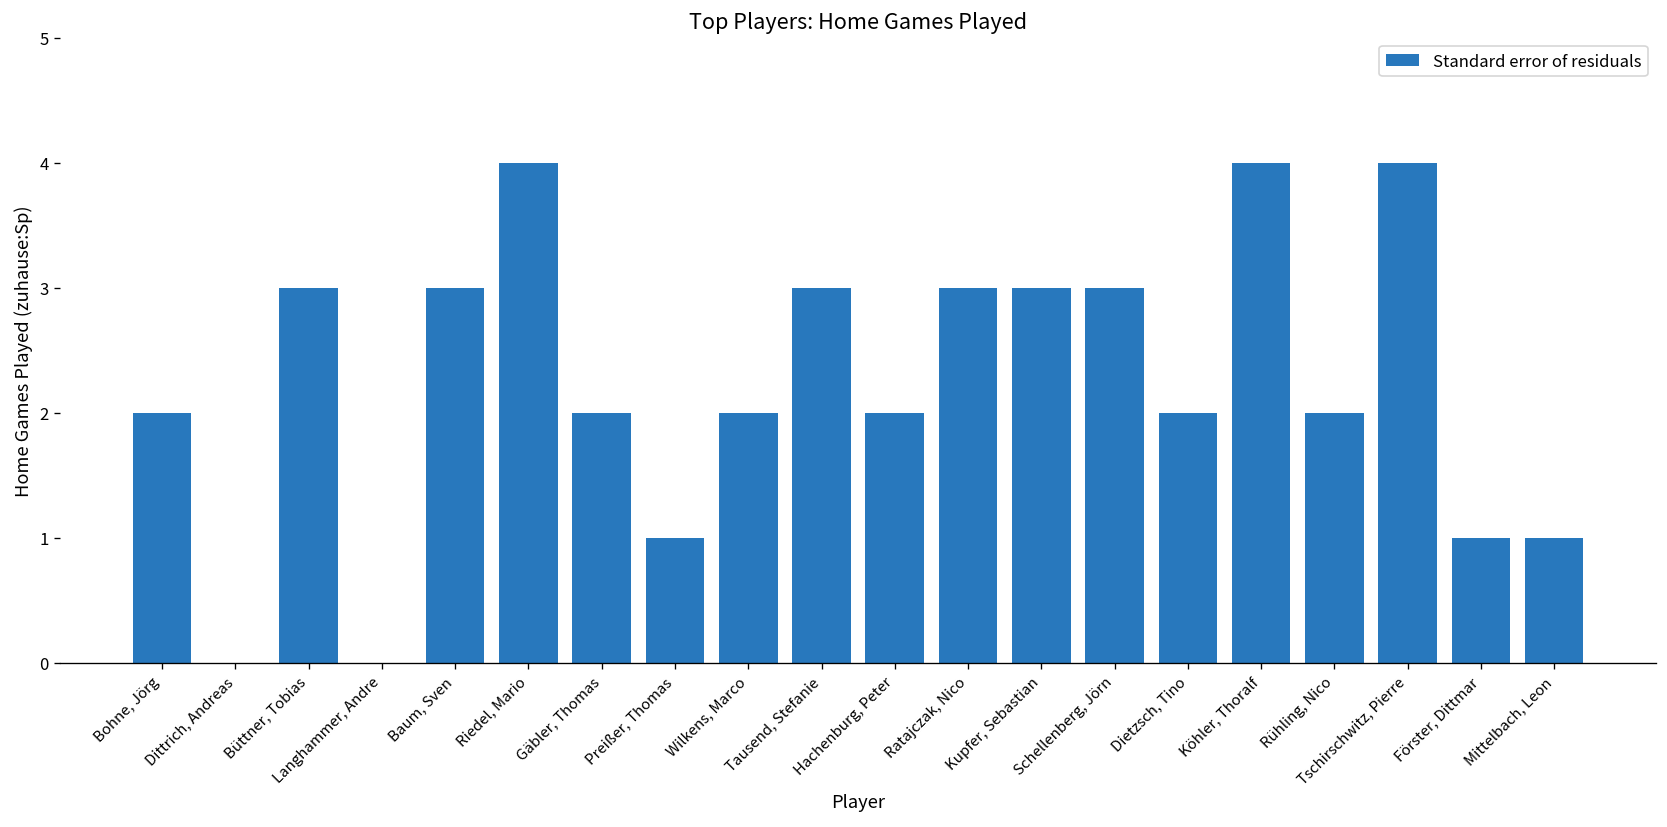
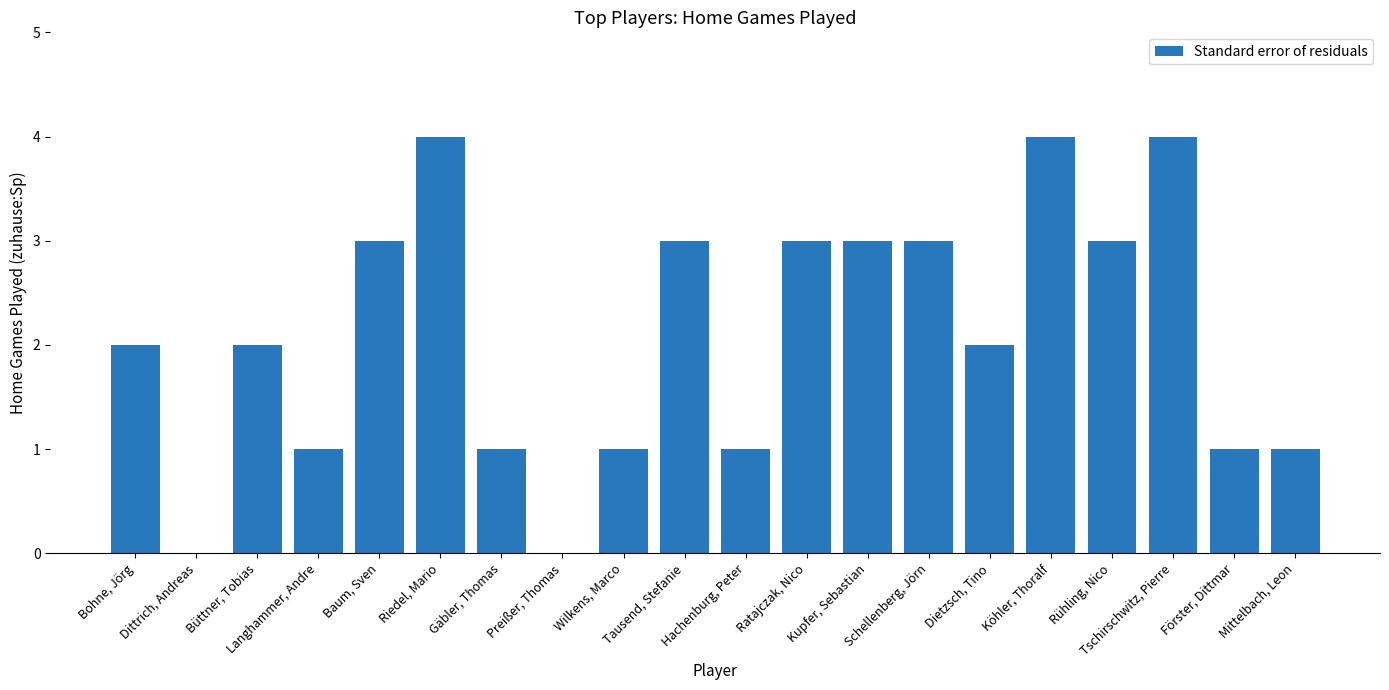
  {
    "Bohne, Jörg": 2,
    "Dittrich, Andreas": 0,
-   "Büttner, Tobias": 3,
-   "Langhammer, Andre": 0,
+   "Büttner, Tobias": 2,
+   "Langhammer, Andre": 1,
    "Baum, Sven": 3,
    "Riedel, Mario": 4,
-   "Gäbler, Thomas": 2,
-   "Preißer, Thomas": 1,
-   "Wilkens, Marco": 2,
+   "Gäbler, Thomas": 1,
+   "Preißer, Thomas": 0,
+   "Wilkens, Marco": 1,
    "Tausend, Stefanie": 3,
-   "Hachenburg, Peter": 2,
+   "Hachenburg, Peter": 1,
    "Ratajczak, Nico": 3,
    "Kupfer, Sebastian": 3,
    "Schellenberg, Jörn": 3,
    "Dietzsch, Tino": 2,
    "Köhler, Thoralf": 4,
-   "Rühling, Nico": 2,
+   "Rühling, Nico": 3,
    "Tschirschwitz, Pierre": 4,
    "Förster, Dittmar": 1,
    "Mittelbach, Leon": 1
  }
